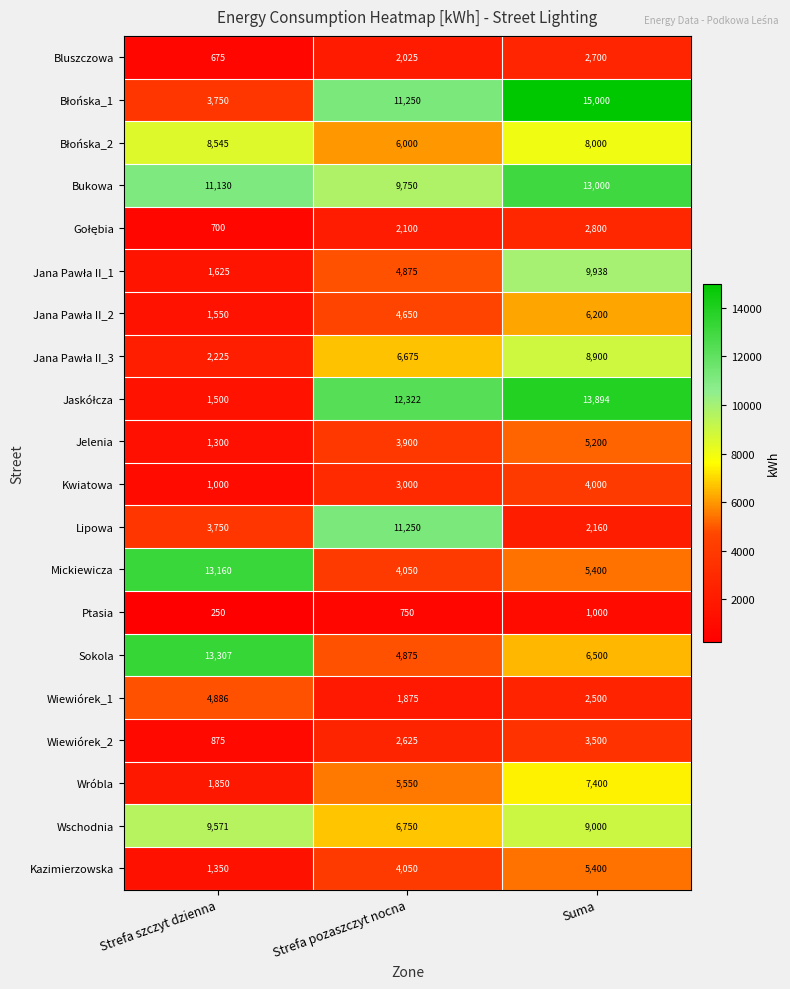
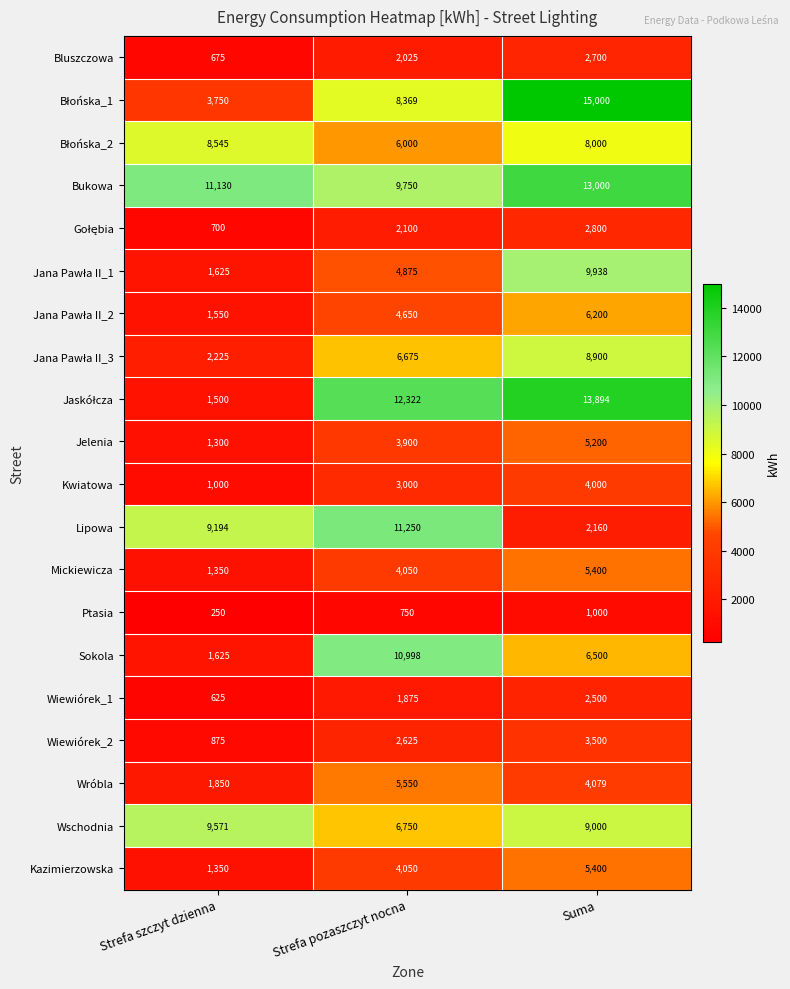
  {
    "Bluszczowa": {
      "Strefa szczyt dzienna": "675",
      "Strefa pozaszczyt nocna": "2,025",
      "Suma": "2,700"
    },
    "Błońska_1": {
      "Strefa szczyt dzienna": "3,750",
-     "Strefa pozaszczyt nocna": "11,250",
+     "Strefa pozaszczyt nocna": "8,369",
      "Suma": "15,000"
    },
    "Błońska_2": {
      "Strefa szczyt dzienna": "8,545",
      "Strefa pozaszczyt nocna": "6,000",
      "Suma": "8,000"
    },
    "Bukowa": {
      "Strefa szczyt dzienna": "11,130",
      "Strefa pozaszczyt nocna": "9,750",
      "Suma": "13,000"
    },
    "Gołębia": {
      "Strefa szczyt dzienna": "700",
      "Strefa pozaszczyt nocna": "2,100",
      "Suma": "2,800"
    },
    "Jana Pawła II_1": {
      "Strefa szczyt dzienna": "1,625",
      "Strefa pozaszczyt nocna": "4,875",
      "Suma": "9,938"
    },
    "Jana Pawła II_2": {
      "Strefa szczyt dzienna": "1,550",
      "Strefa pozaszczyt nocna": "4,650",
      "Suma": "6,200"
    },
    "Jana Pawła II_3": {
      "Strefa szczyt dzienna": "2,225",
      "Strefa pozaszczyt nocna": "6,675",
      "Suma": "8,900"
    },
    "Jaskółcza": {
      "Strefa szczyt dzienna": "1,500",
      "Strefa pozaszczyt nocna": "12,322",
      "Suma": "13,894"
    },
    "Jelenia": {
      "Strefa szczyt dzienna": "1,300",
      "Strefa pozaszczyt nocna": "3,900",
      "Suma": "5,200"
    },
    "Kwiatowa": {
      "Strefa szczyt dzienna": "1,000",
      "Strefa pozaszczyt nocna": "3,000",
      "Suma": "4,000"
    },
    "Lipowa": {
-     "Strefa szczyt dzienna": "3,750",
+     "Strefa szczyt dzienna": "9,194",
      "Strefa pozaszczyt nocna": "11,250",
      "Suma": "2,160"
    },
    "Mickiewicza": {
-     "Strefa szczyt dzienna": "13,160",
+     "Strefa szczyt dzienna": "1,350",
      "Strefa pozaszczyt nocna": "4,050",
      "Suma": "5,400"
    },
    "Ptasia": {
      "Strefa szczyt dzienna": "250",
      "Strefa pozaszczyt nocna": "750",
      "Suma": "1,000"
    },
    "Sokola": {
-     "Strefa szczyt dzienna": "13,307",
-     "Strefa pozaszczyt nocna": "4,875",
+     "Strefa szczyt dzienna": "1,625",
+     "Strefa pozaszczyt nocna": "10,998",
      "Suma": "6,500"
    },
    "Wiewiórek_1": {
-     "Strefa szczyt dzienna": "4,886",
+     "Strefa szczyt dzienna": "625",
      "Strefa pozaszczyt nocna": "1,875",
      "Suma": "2,500"
    },
    "Wiewiórek_2": {
      "Strefa szczyt dzienna": "875",
      "Strefa pozaszczyt nocna": "2,625",
      "Suma": "3,500"
    },
    "Wróbla": {
      "Strefa szczyt dzienna": "1,850",
      "Strefa pozaszczyt nocna": "5,550",
-     "Suma": "7,400"
+     "Suma": "4,079"
    },
    "Wschodnia": {
      "Strefa szczyt dzienna": "9,571",
      "Strefa pozaszczyt nocna": "6,750",
      "Suma": "9,000"
    },
    "Kazimierzowska": {
      "Strefa szczyt dzienna": "1,350",
      "Strefa pozaszczyt nocna": "4,050",
      "Suma": "5,400"
    }
  }
